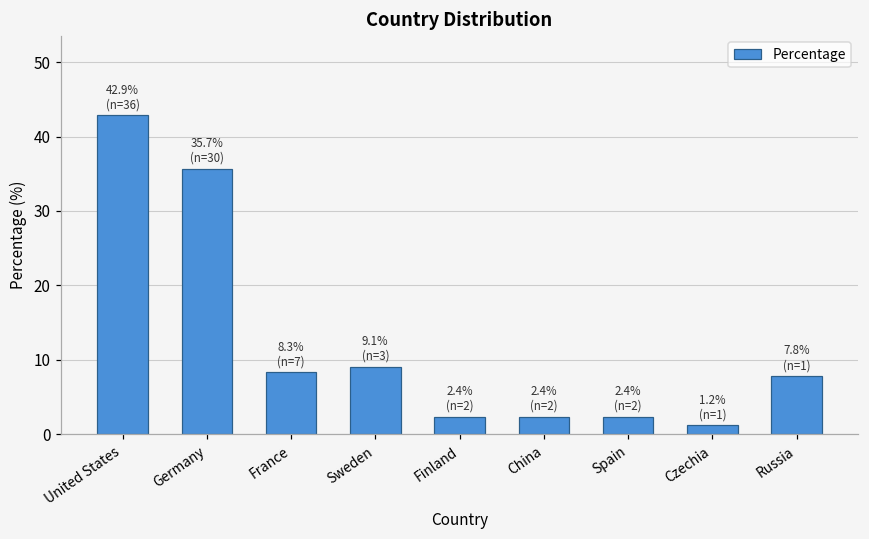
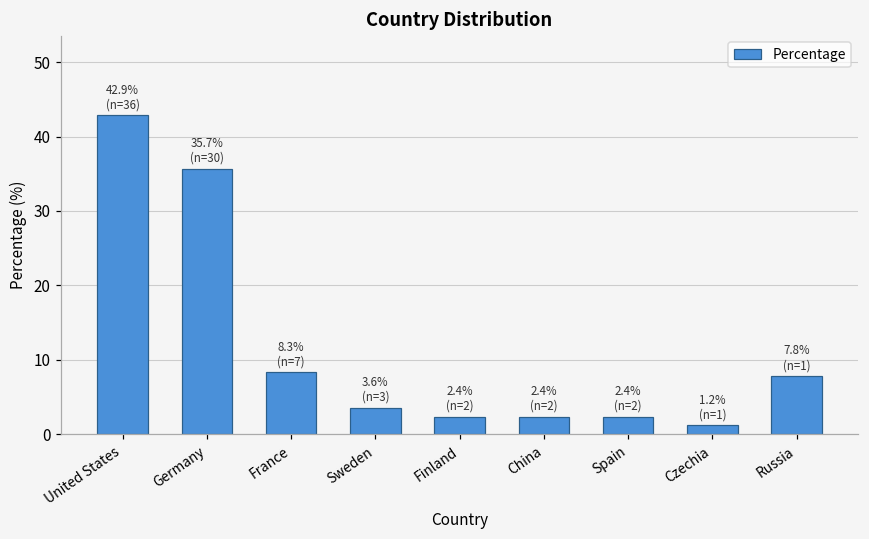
  {
    "United States": "42.9%",
    "Germany": "35.7%",
    "France": "8.3%",
-   "Sweden": "9.1%",
+   "Sweden": "3.6%",
    "Finland": "2.4%",
    "China": "2.4%",
    "Spain": "2.4%",
    "Czechia": "1.2%",
    "Russia": "7.8%"
  }
